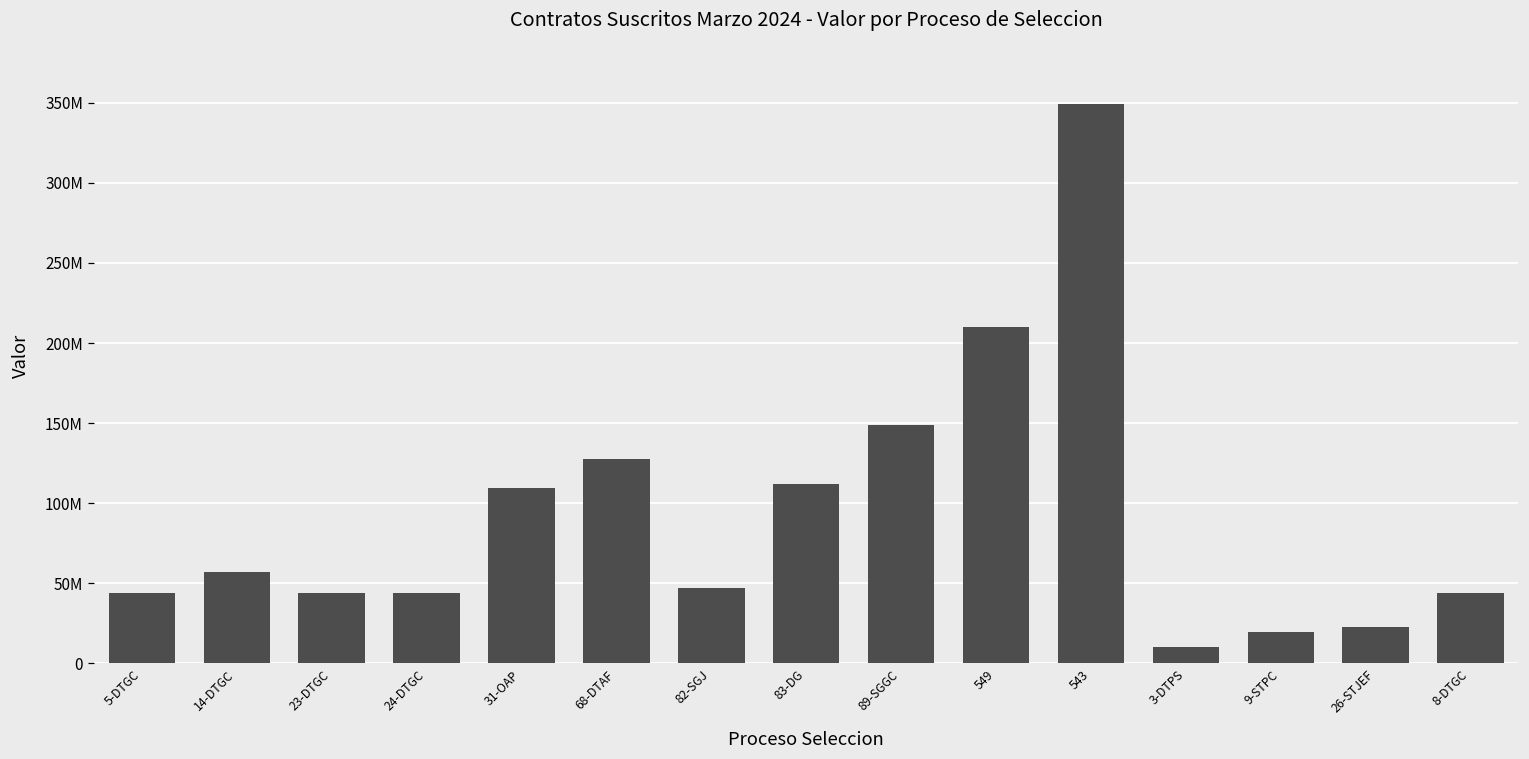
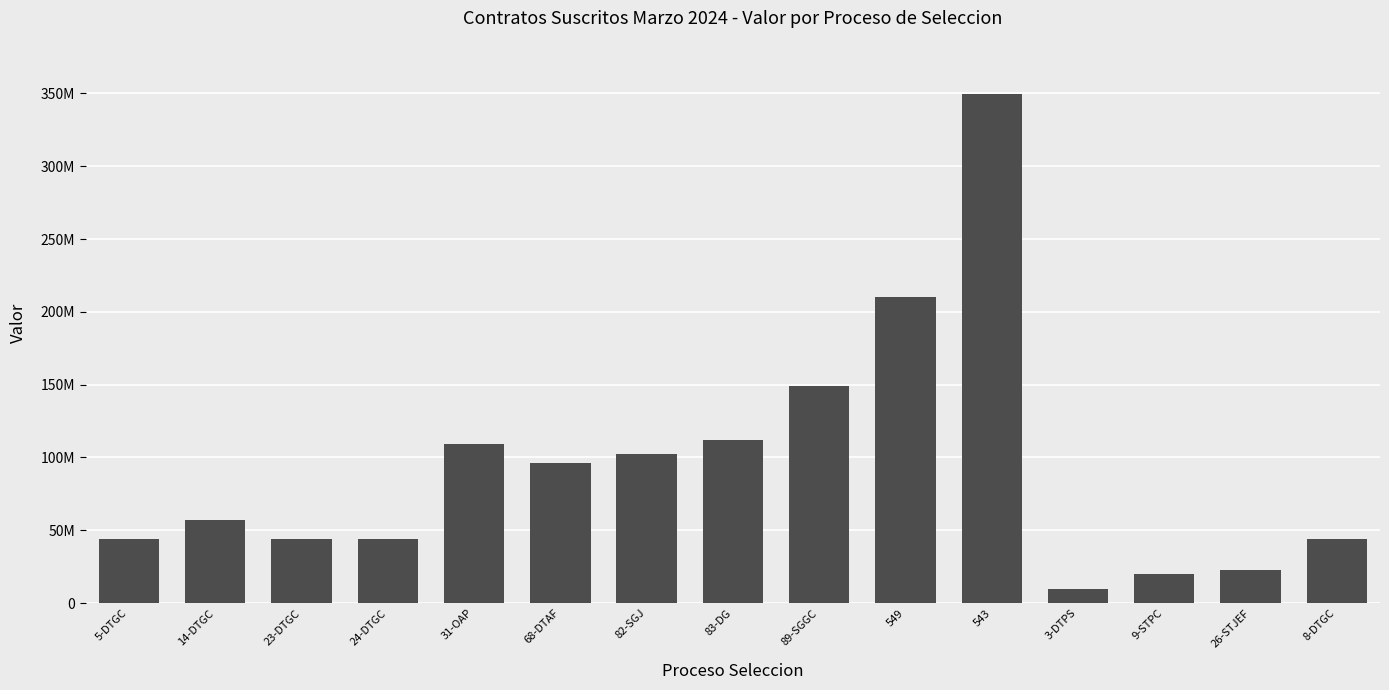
  {
    "5-DTGC": 44000000,
    "14-DTGC": 57000000,
    "23-DTGC": 44000000,
    "24-DTGC": 44000000,
    "31-OAP": 109000000,
-   "68-DTAF": 128000000,
-   "82-SGJ": 47000000,
+   "68-DTAF": 96000000,
+   "82-SGJ": 103000000,
    "83-DG": 112000000,
    "89-SGGC": 149000000,
    "549": 210000000,
    "543": 349000000,
    "3-DTPS": 10000000,
    "9-STPC": 20000000,
    "26-STJEF": 23000000,
    "8-DTGC": 44000000
  }
